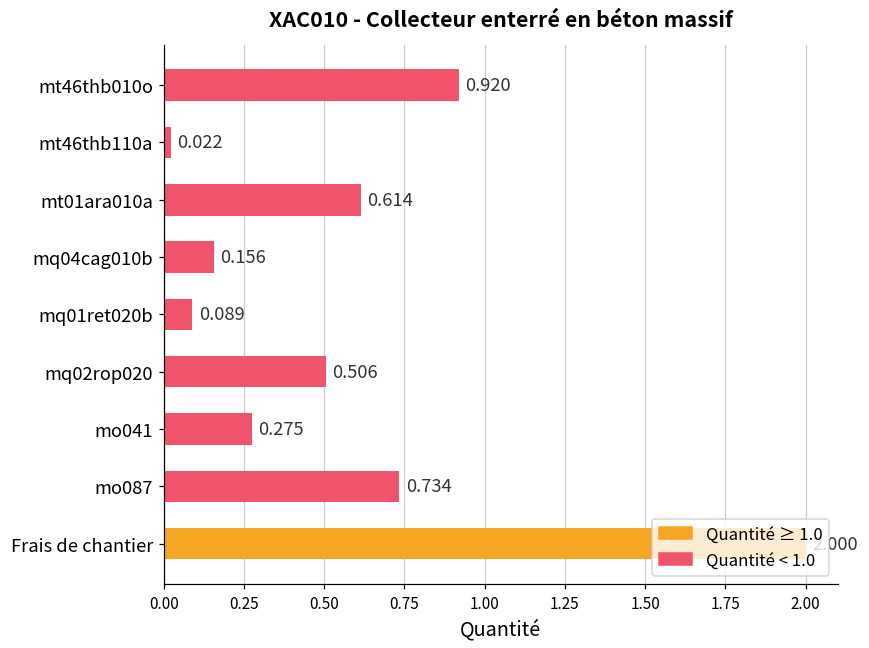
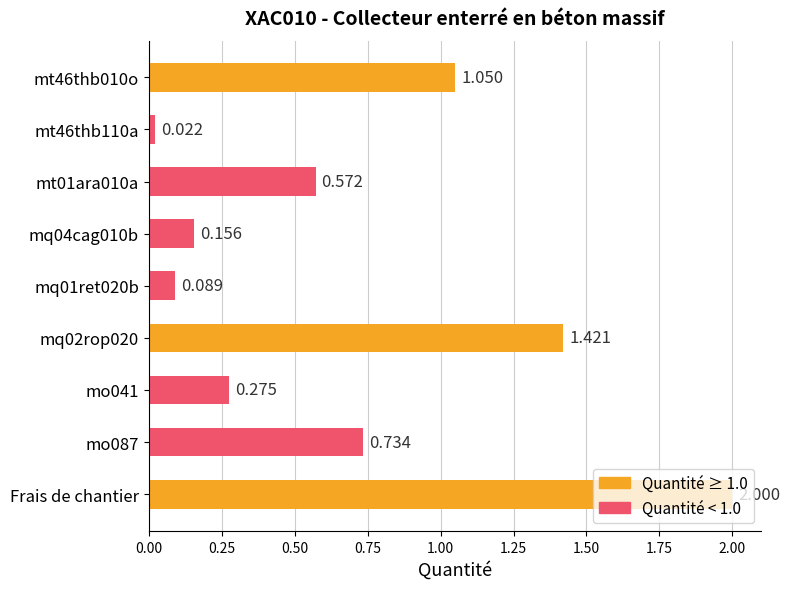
  {
-   "mt46thb010o": 0.920,
+   "mt46thb010o": 1.050,
    "mt46thb110a": 0.022,
-   "mt01ara010a": 0.614,
+   "mt01ara010a": 0.572,
    "mq04cag010b": 0.156,
    "mq01ret020b": 0.089,
-   "mq02rop020": 0.506,
+   "mq02rop020": 1.421,
    "mo041": 0.275,
    "mo087": 0.734
  }
